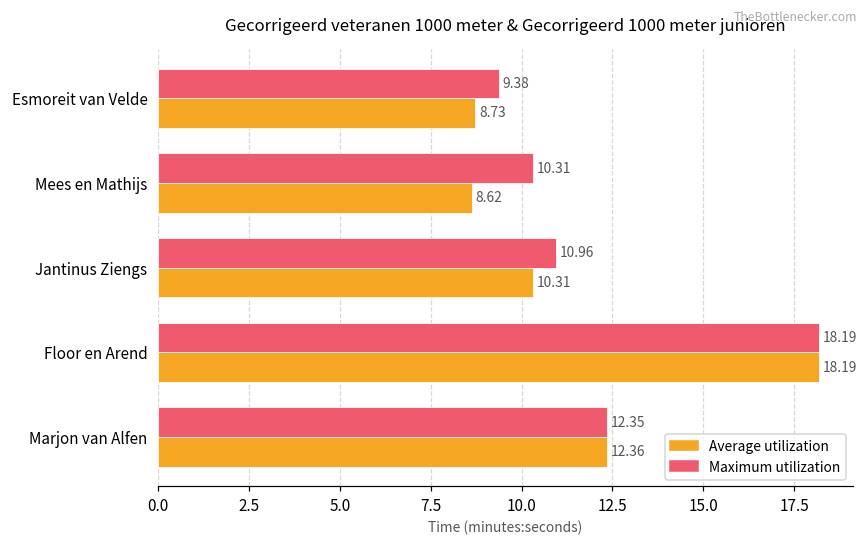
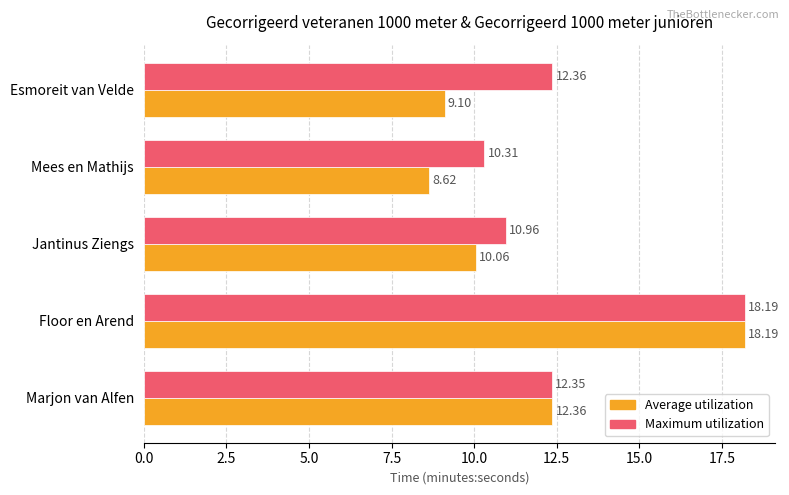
  {
    "Average utilization": {
-     "Esmoreit van Velde": 8.73,
+     "Esmoreit van Velde": 9.10,
      "Mees en Mathijs": 8.62,
-     "Jantinus Ziengs": 10.31,
+     "Jantinus Ziengs": 10.06,
      "Floor en Arend": 18.19,
      "Marjon van Alfen": 12.36
    },
    "Maximum utilization": {
-     "Esmoreit van Velde": 9.38,
+     "Esmoreit van Velde": 12.36,
      "Mees en Mathijs": 10.31,
      "Jantinus Ziengs": 10.96,
      "Floor en Arend": 18.19,
      "Marjon van Alfen": 12.35
    }
  }
